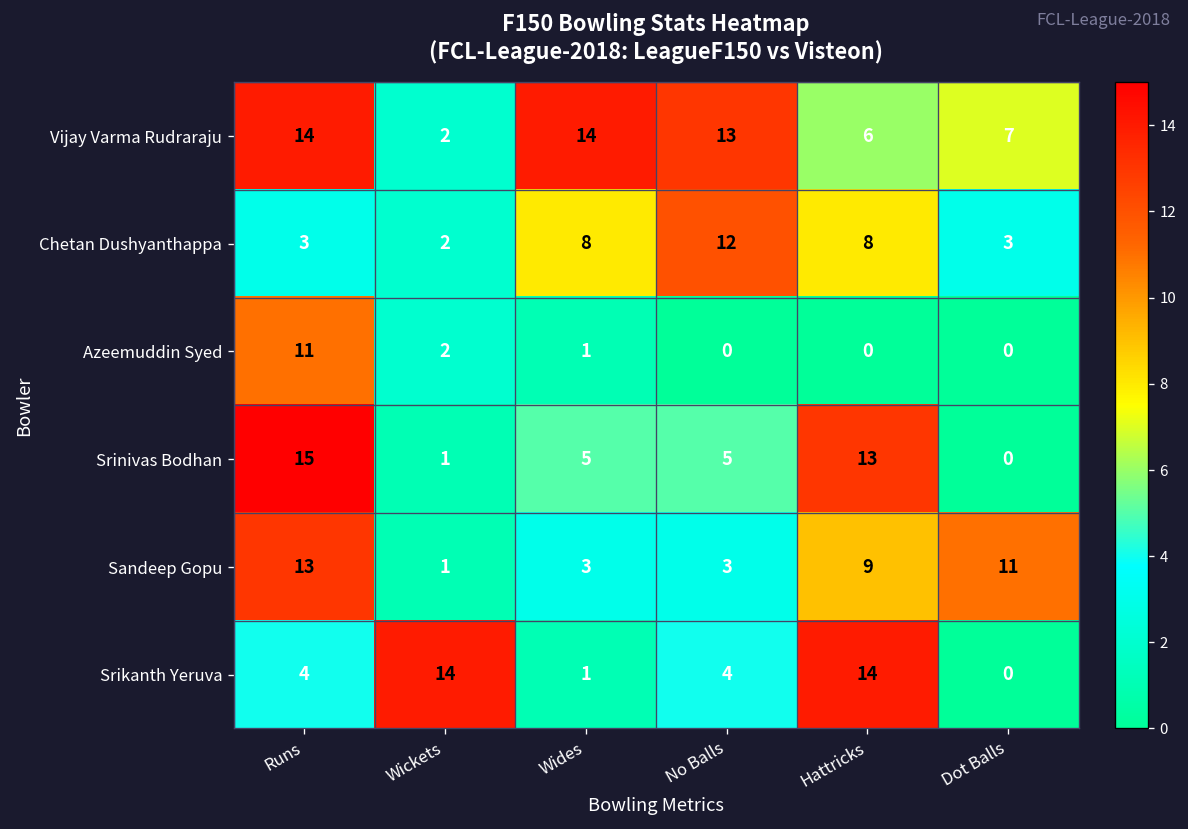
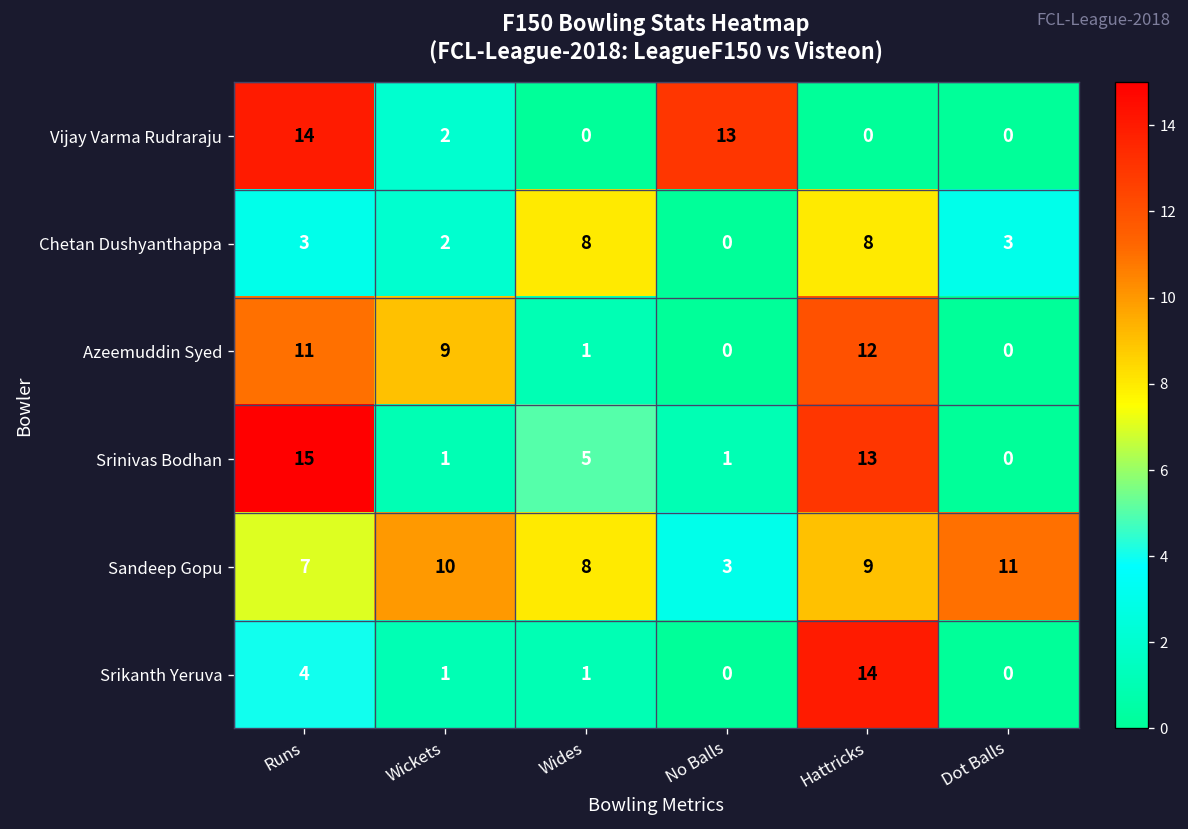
  {
    "Vijay Varma Rudraraju": {
      "Runs": 14,
      "Wickets": 2,
-     "Wides": 14,
+     "Wides": 0,
      "No Balls": 13,
-     "Hattricks": 6,
-     "Dot Balls": 7
+     "Hattricks": 0,
+     "Dot Balls": 0
    },
    "Chetan Dushyanthappa": {
      "Runs": 3,
      "Wickets": 2,
      "Wides": 8,
-     "No Balls": 12,
+     "No Balls": 0,
      "Hattricks": 8,
      "Dot Balls": 3
    },
    "Azeemuddin Syed": {
      "Runs": 11,
-     "Wickets": 2,
+     "Wickets": 9,
      "Wides": 1,
      "No Balls": 0,
-     "Hattricks": 0,
+     "Hattricks": 12,
      "Dot Balls": 0
    },
    "Srinivas Bodhan": {
      "Runs": 15,
      "Wickets": 1,
      "Wides": 5,
-     "No Balls": 5,
+     "No Balls": 1,
      "Hattricks": 13,
      "Dot Balls": 0
    },
    "Sandeep Gopu": {
-     "Runs": 13,
-     "Wickets": 1,
-     "Wides": 3,
+     "Runs": 7,
+     "Wickets": 10,
+     "Wides": 8,
      "No Balls": 3,
      "Hattricks": 9,
      "Dot Balls": 11
    },
    "Srikanth Yeruva": {
      "Runs": 4,
-     "Wickets": 14,
+     "Wickets": 1,
      "Wides": 1,
-     "No Balls": 4,
+     "No Balls": 0,
      "Hattricks": 14,
      "Dot Balls": 0
    }
  }
